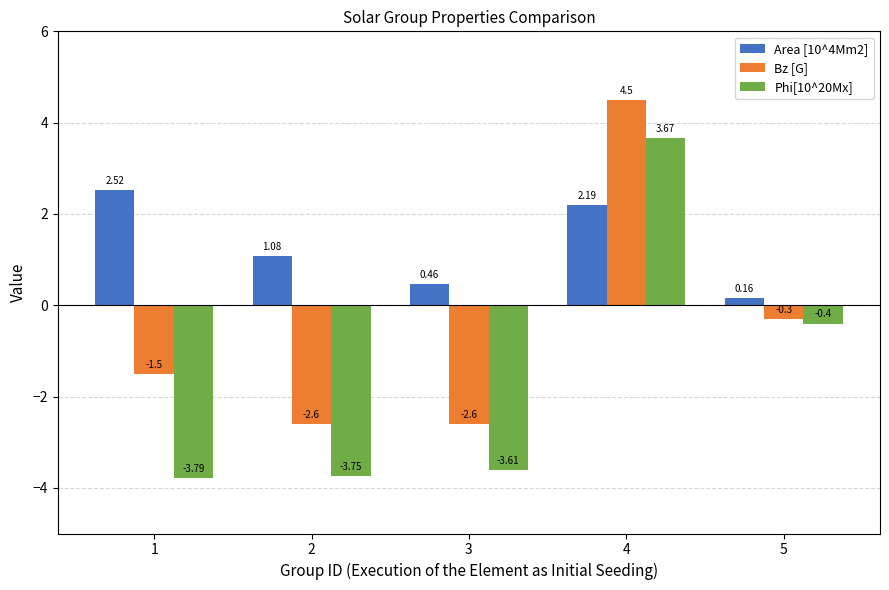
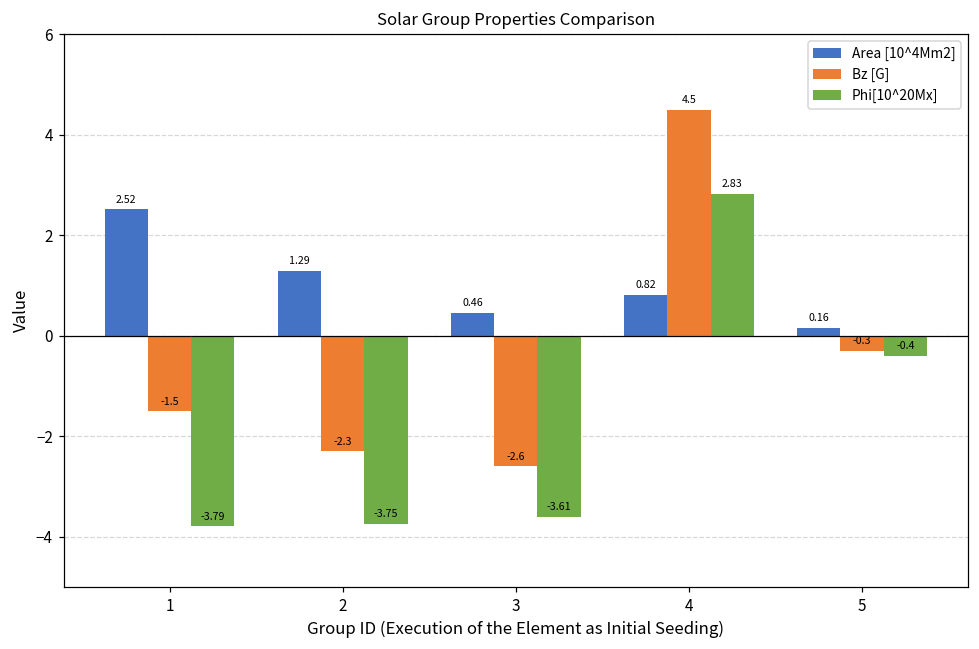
  {
    "Area [10^4Mm2]": {
      "1": 2.52,
-     "2": 1.08,
+     "2": 1.29,
      "3": 0.46,
-     "4": 2.19,
+     "4": 0.82,
      "5": 0.16
    },
    "Bz [G]": {
      "1": -1.5,
-     "2": -2.6,
+     "2": -2.3,
      "3": -2.6,
      "4": 4.5,
      "5": -0.3
    },
    "Phi[10^20Mx]": {
      "1": -3.79,
      "2": -3.75,
      "3": -3.61,
-     "4": 3.67,
+     "4": 2.83,
      "5": -0.4
    }
  }
